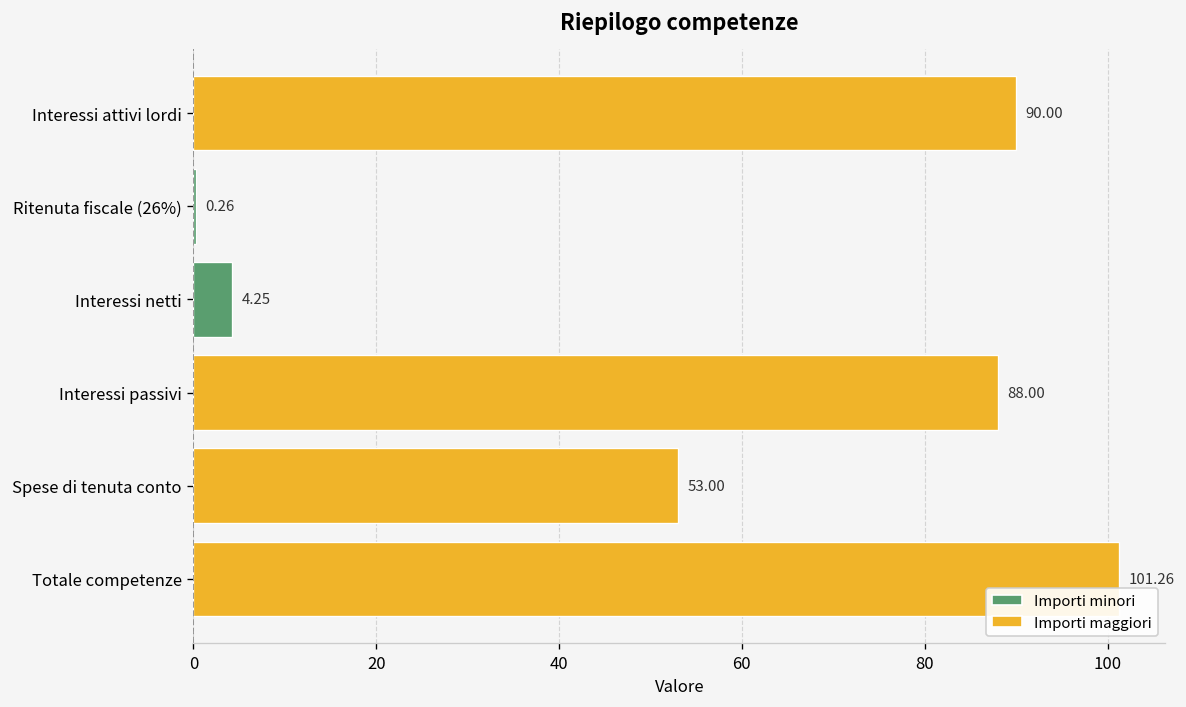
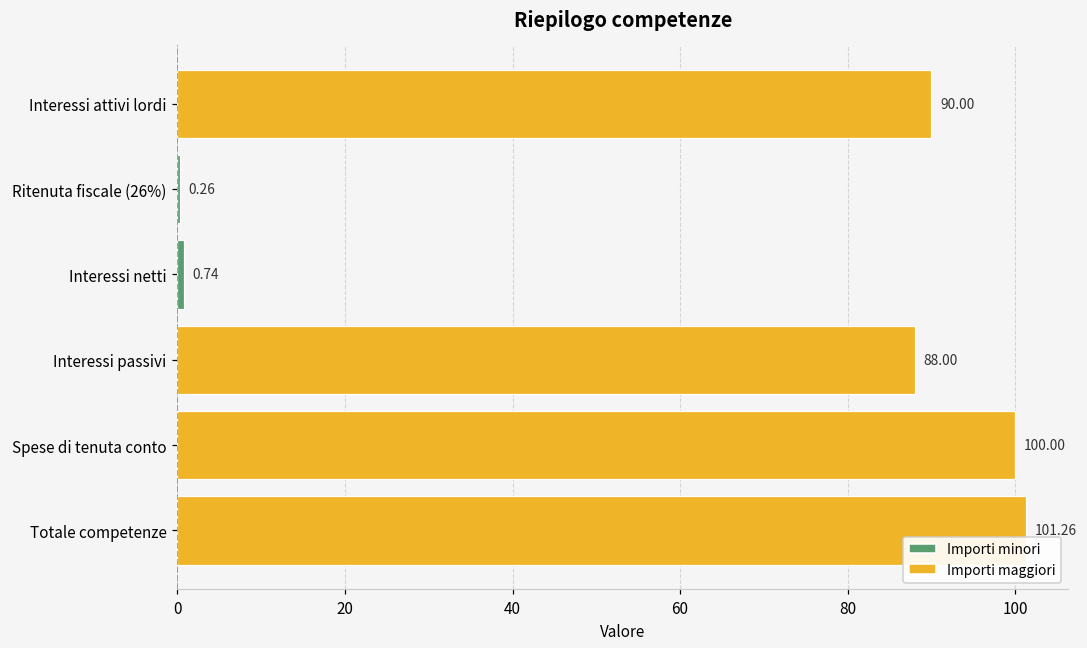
  {
    "Interessi attivi lordi": 90.00,
    "Ritenuta fiscale (26%)": 0.26,
-   "Interessi netti": 4.25,
+   "Interessi netti": 0.74,
    "Interessi passivi": 88.00,
-   "Spese di tenuta conto": 53.00
+   "Spese di tenuta conto": 100.00
  }
